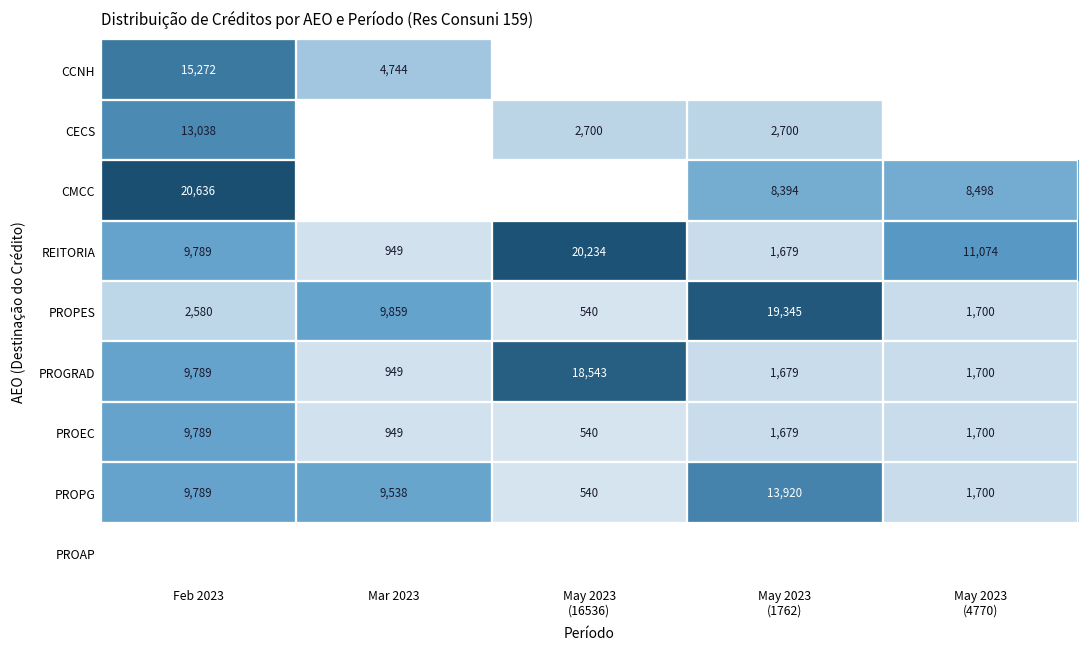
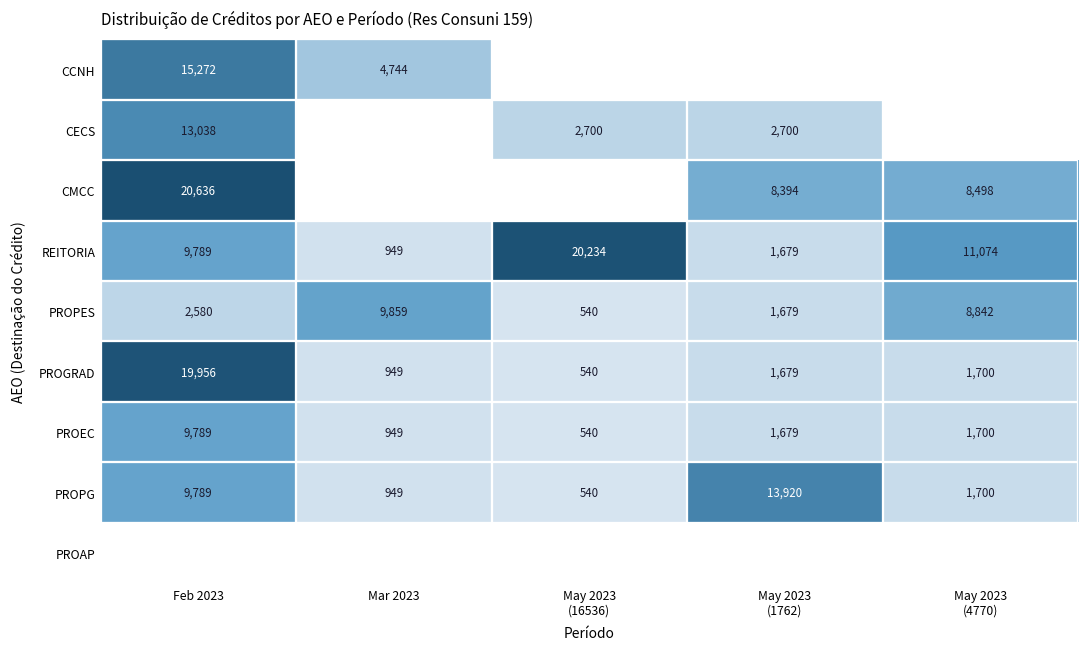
  {
    "CCNH": {
      "Feb 2023": "15,272",
      "Mar 2023": "4,744"
    },
    "CECS": {
      "Feb 2023": "13,038",
      "May 2023 (16536)": "2,700",
      "May 2023 (1762)": "2,700"
    },
    "CMCC": {
      "Feb 2023": "20,636",
      "May 2023 (1762)": "8,394",
      "May 2023 (4770)": "8,498"
    },
    "REITORIA": {
      "Feb 2023": "9,789",
      "Mar 2023": "949",
      "May 2023 (16536)": "20,234",
      "May 2023 (1762)": "1,679",
      "May 2023 (4770)": "11,074"
    },
    "PROPES": {
      "Feb 2023": "2,580",
      "Mar 2023": "9,859",
      "May 2023 (16536)": "540",
-     "May 2023 (1762)": "19,345",
-     "May 2023 (4770)": "1,700"
+     "May 2023 (1762)": "1,679",
+     "May 2023 (4770)": "8,842"
    },
    "PROGRAD": {
-     "Feb 2023": "9,789",
+     "Feb 2023": "19,956",
      "Mar 2023": "949",
-     "May 2023 (16536)": "18,543",
+     "May 2023 (16536)": "540",
      "May 2023 (1762)": "1,679",
      "May 2023 (4770)": "1,700"
    },
    "PROEC": {
      "Feb 2023": "9,789",
      "Mar 2023": "949",
      "May 2023 (16536)": "540",
      "May 2023 (1762)": "1,679",
      "May 2023 (4770)": "1,700"
    },
    "PROPG": {
      "Feb 2023": "9,789",
-     "Mar 2023": "9,538",
+     "Mar 2023": "949",
      "May 2023 (16536)": "540",
      "May 2023 (1762)": "13,920",
      "May 2023 (4770)": "1,700"
    }
  }
